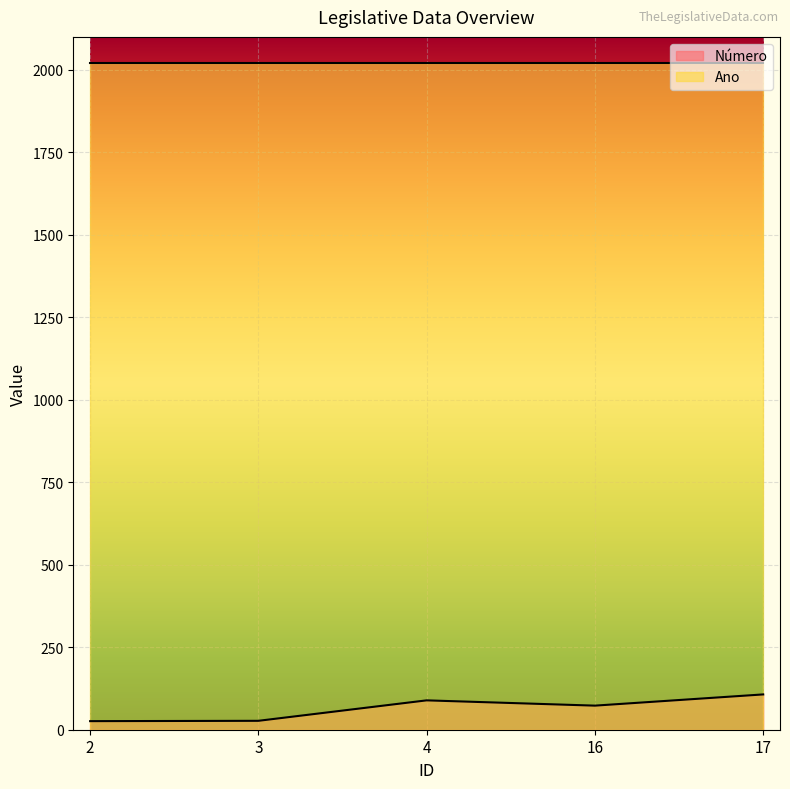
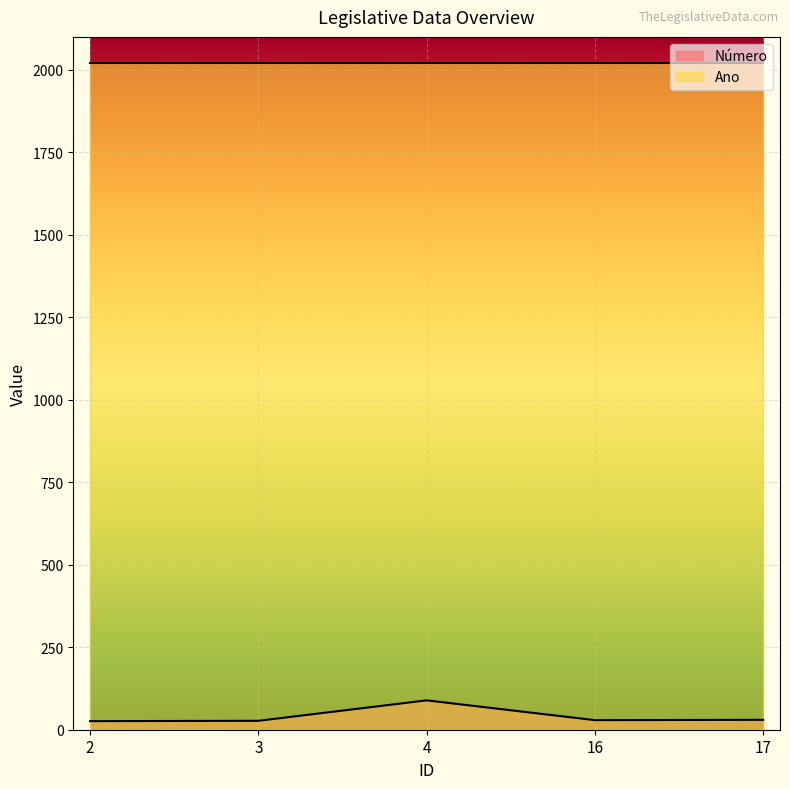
  {
    "Número": {
      "2": 30,
      "3": 30,
      "4": 90,
-     "16": 70,
-     "17": 110
+     "16": 30,
+     "17": 30
    },
    "Ano": {
      "2": 2020,
      "3": 2020,
      "4": 2020,
      "16": 2020
    }
  }
